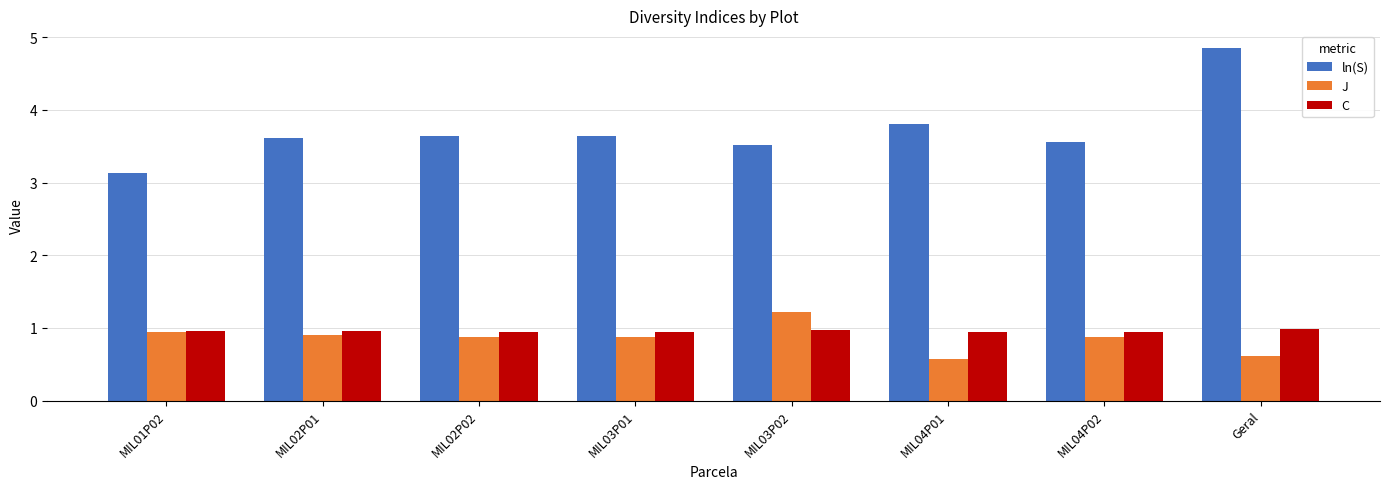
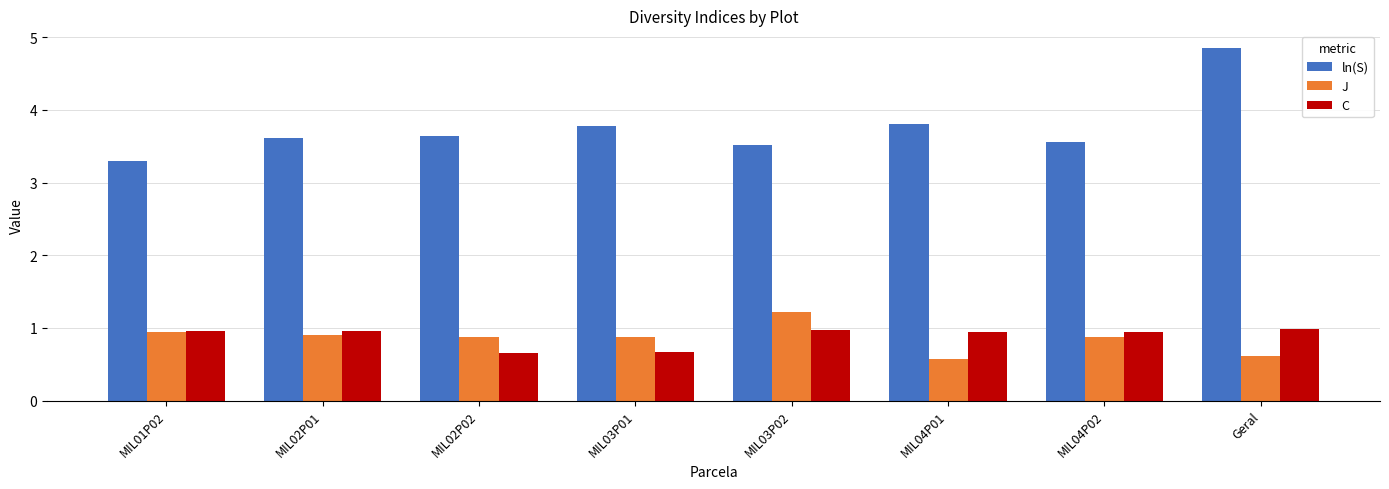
  {
    "ln(S)": {
-     "MIL01P02": 3.1,
+     "MIL01P02": 3.3,
      "MIL02P01": 3.6,
      "MIL02P02": 3.6,
-     "MIL03P01": 3.6,
+     "MIL03P01": 3.8,
      "MIL03P02": 3.5,
      "MIL04P01": 3.8,
      "MIL04P02": 3.6,
      "Geral": 4.9
    },
    "J": {
      "MIL01P02": 0.9,
      "MIL02P01": 0.9,
      "MIL02P02": 0.9,
      "MIL03P01": 0.9,
      "MIL03P02": 1.2,
      "MIL04P01": 0.6,
      "MIL04P02": 0.9,
      "Geral": 0.6
    },
    "C": {
      "MIL01P02": 1.0,
      "MIL02P01": 1.0,
-     "MIL02P02": 1.0,
-     "MIL03P01": 1.0,
+     "MIL02P02": 0.7,
+     "MIL03P01": 0.7,
      "MIL03P02": 1.0,
      "MIL04P01": 0.9,
      "MIL04P02": 0.9,
      "Geral": 1.0
    }
  }
